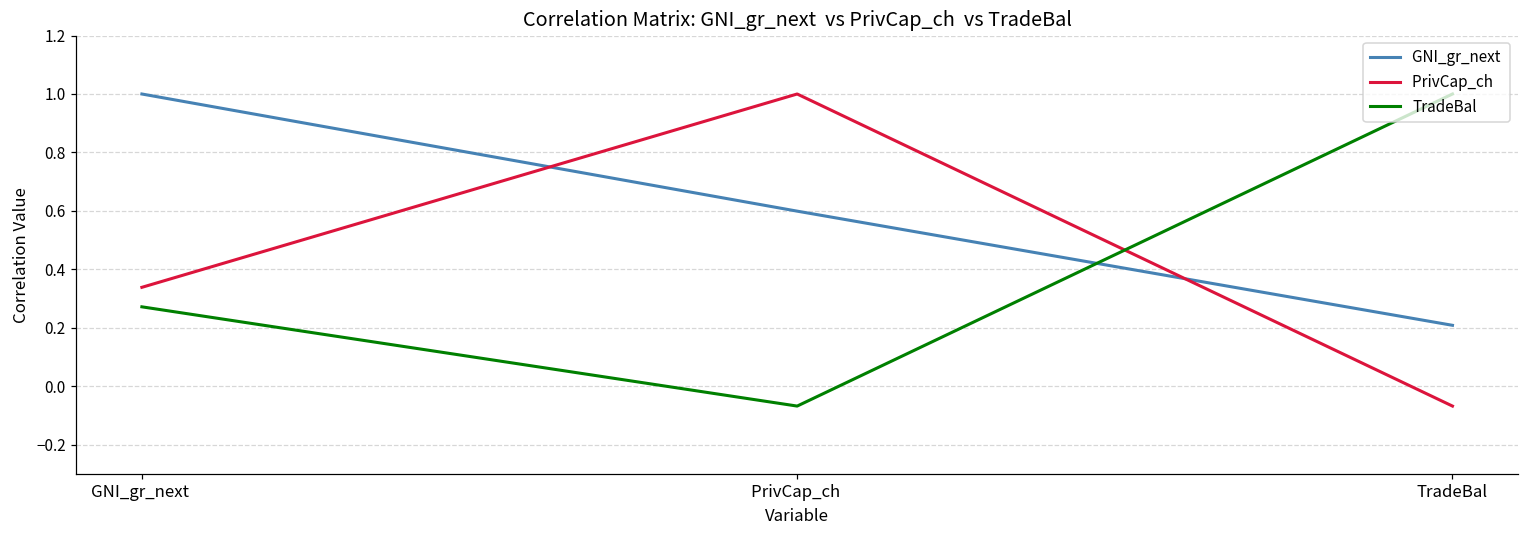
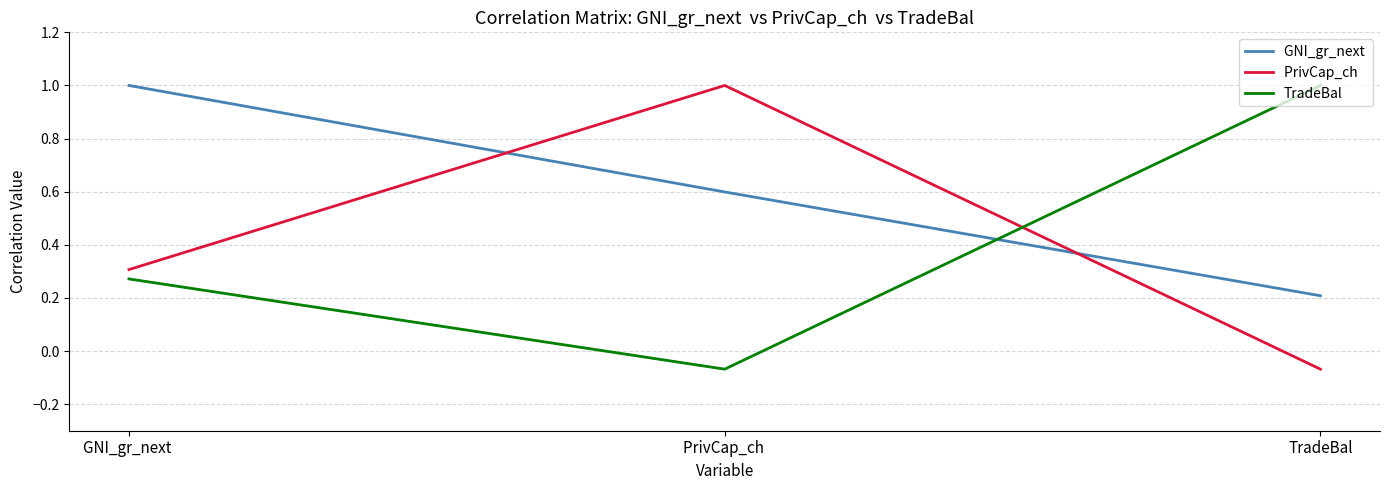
  {
    "GNI_gr_next": {
      "GNI_gr_next": 1.00,
      "PrivCap_ch": 0.60,
      "TradeBal": 0.21
    },
    "PrivCap_ch": {
-     "GNI_gr_next": 0.34,
+     "GNI_gr_next": 0.31,
      "PrivCap_ch": 1.00,
      "TradeBal": -0.07
    },
    "TradeBal": {
      "GNI_gr_next": 0.27,
      "PrivCap_ch": -0.07
    }
  }
